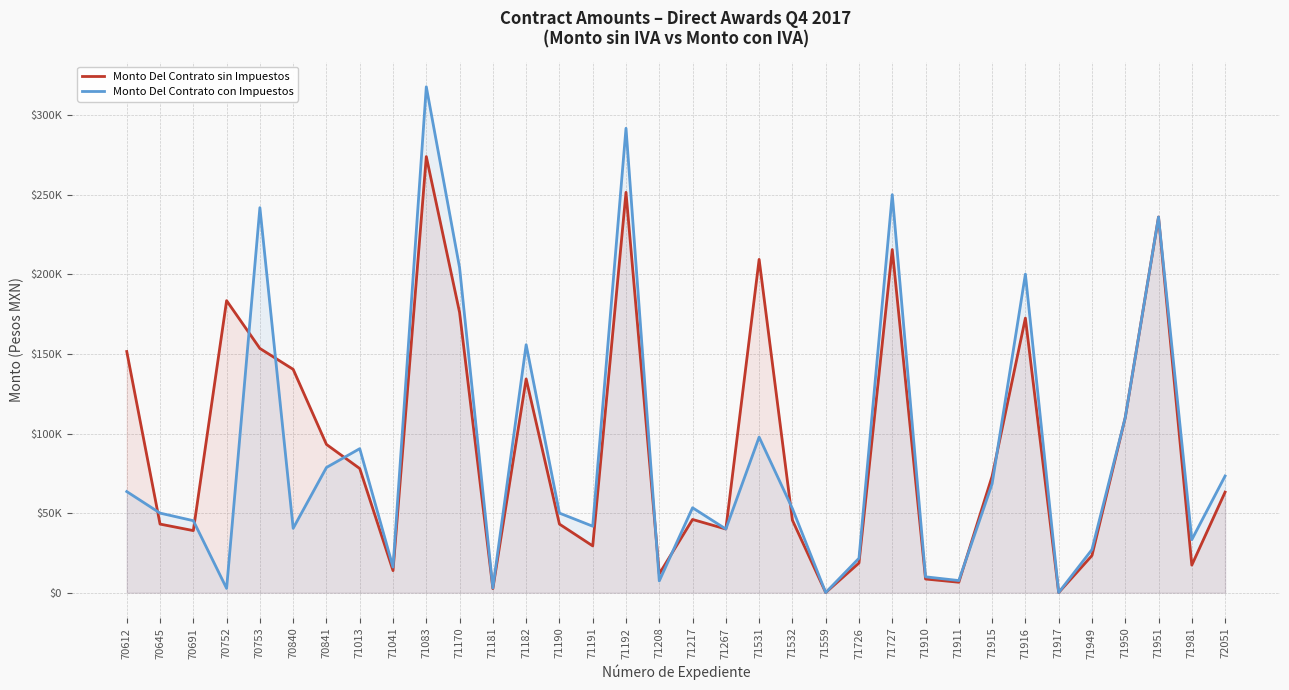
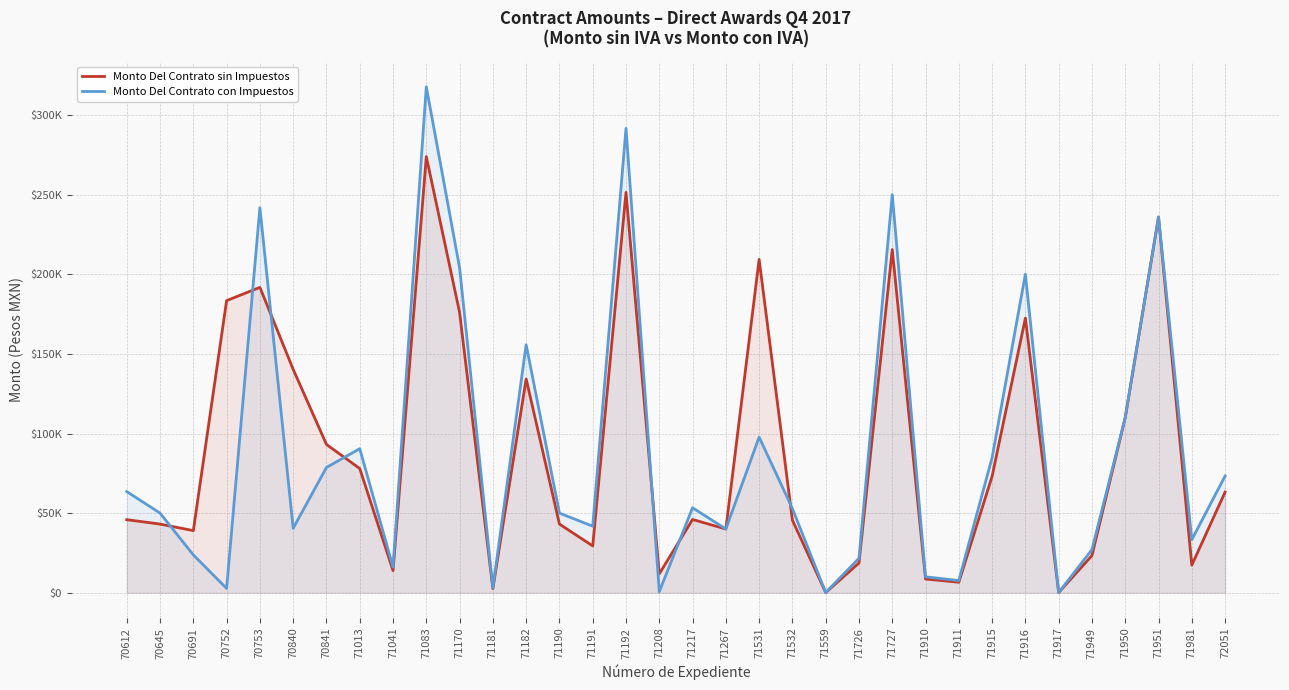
  {
    "Monto Del Contrato sin Impuestos": {
-     "70612": "$152000",
+     "70612": "$46000",
      "70645": "$43000",
      "70691": "$39000",
      "70752": "$183000",
-     "70753": "$153000",
+     "70753": "$192000",
      "70840": "$140000",
      "70841": "$93000",
      "71013": "$78000",
      "71041": "$14000",
      "71083": "$274000",
      "71170": "$176000",
      "71182": "$134000",
      "71190": "$43000",
      "71191": "$29000",
      "71192": "$252000",
      "71208": "$12000",
      "71217": "$46000",
      "71531": "$209000",
      "71532": "$46000",
      "71726": "$19000",
      "71727": "$216000",
      "71915": "$73000",
      "71916": "$173000",
      "71949": "$23000",
      "71981": "$17000",
      "72051": "$63000"
    },
    "Monto Del Contrato con Impuestos": {
      "70612": "$64000",
      "70645": "$50000",
-     "70691": "$45000",
+     "70691": "$24000",
      "70752": "$3000",
      "70753": "$242000",
      "70840": "$40000",
      "70841": "$79000",
      "71013": "$90000",
      "71041": "$16000",
      "71083": "$318000",
      "71170": "$204000",
      "71182": "$156000",
      "71190": "$50000",
      "71191": "$42000",
      "71192": "$292000",
-     "71208": "$7000",
+     "71208": "$1000",
      "71217": "$53000",
      "71531": "$98000",
      "71532": "$53000",
      "71726": "$22000",
      "71727": "$250000",
-     "71915": "$68000",
+     "71915": "$85000",
      "71916": "$200000",
      "71949": "$27000",
      "71981": "$33000",
      "72051": "$73000"
    }
  }
